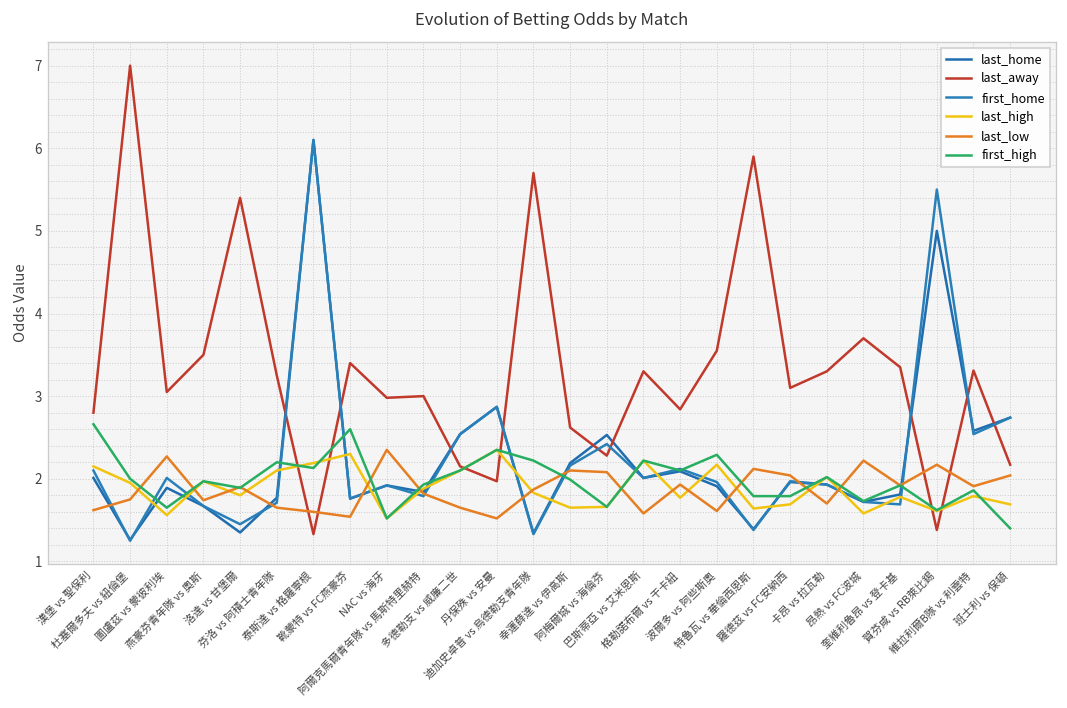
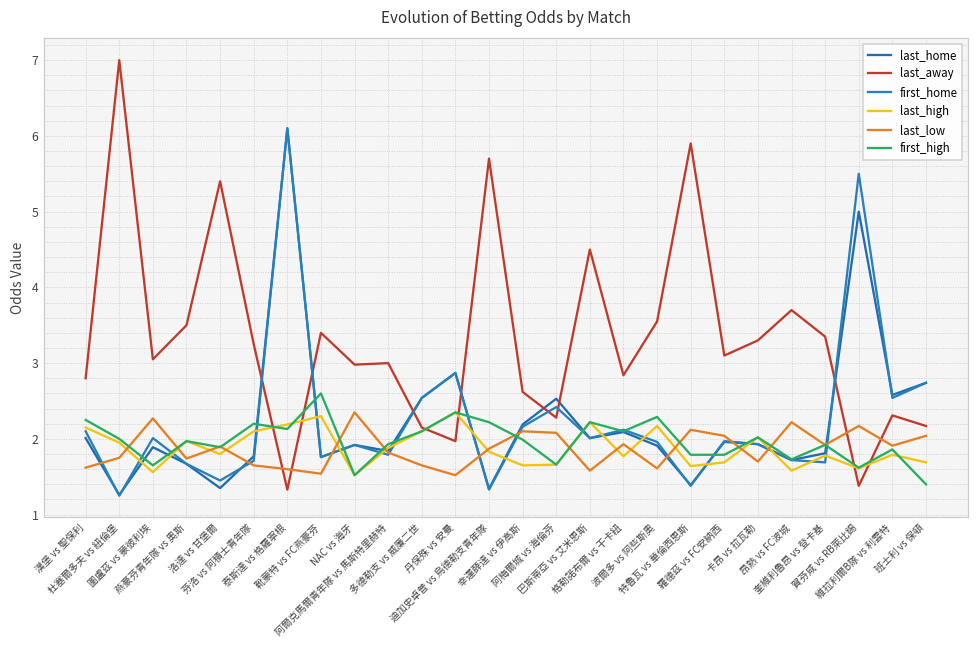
  {
    "last_away": {
      "漢堡 vs 聖保利": 2.8,
      "杜塞爾多夫 vs 紐倫堡": 7.0,
      "圖盧茲 vs 蒙彼利埃": 3.1,
      "燕豪芬青年隊 vs 奧斯": 3.5,
      "洛達 vs 甘堡爾": 5.4,
      "芬洛 vs 阿積士青年隊": 3.3,
      "泰斯達 vs 格羅寧根": 1.3,
      "靴蒙特 vs FC燕豪芬": 3.4,
      "NAC vs 海牙": 3.0,
      "阿爾克馬爾青年隊 vs 馬斯特里赫特": 3.0,
      "多德勒支 vs 威廉二世": 2.2,
      "丹保殊 vs 安曼": 2.0,
      "迪加史卓普 vs 烏德勒支青年隊": 5.7,
      "幸運薛達 vs 伊高斯": 2.6,
      "阿梅爾城 vs 海倫芬": 2.3,
-     "巴斯蒂亞 vs 艾米恩斯": 3.3,
+     "巴斯蒂亞 vs 艾米恩斯": 4.5,
      "格勒諾布爾 vs 干卡紐": 2.8,
      "波爾多 vs 阿些斯奧": 3.6,
      "特魯瓦 vs 華倫西恩斯": 5.9,
      "羅德茲 vs FC安納西": 3.1,
      "卡昂 vs 拉瓦勒": 3.3,
      "昂熱 vs FC波城": 3.7,
      "奎維利魯昂 vs 登卡基": 3.4,
      "賀芬咸 vs RB萊比錫": 1.4,
-     "維拉利爾B隊 vs 利雲特": 3.3,
+     "維拉利爾B隊 vs 利雲特": 2.3,
      "班士利 vs 保頓": 2.2
    },
    "last_high": {
      "漢堡 vs 聖保利": 2.2,
      "杜塞爾多夫 vs 紐倫堡": 2.0,
      "圖盧茲 vs 蒙彼利埃": 1.6,
      "洛達 vs 甘堡爾": 1.8,
      "芬洛 vs 阿積士青年隊": 2.1,
      "泰斯達 vs 格羅寧根": 2.2,
      "靴蒙特 vs FC燕豪芬": 2.3,
      "阿爾克馬爾青年隊 vs 馬斯特里赫特": 1.9,
      "迪加史卓普 vs 烏德勒支青年隊": 1.8,
      "幸運薛達 vs 伊高斯": 1.7,
      "格勒諾布爾 vs 干卡紐": 1.8,
      "波爾多 vs 阿些斯奧": 2.2,
      "特魯瓦 vs 華倫西恩斯": 1.6,
      "羅德茲 vs FC安納西": 1.7,
      "昂熱 vs FC波城": 1.6,
      "維拉利爾B隊 vs 利雲特": 1.8,
      "班士利 vs 保頓": 1.7
    },
    "last_low": {
      "漢堡 vs 聖保利": 1.6,
      "杜塞爾多夫 vs 紐倫堡": 1.8,
      "圖盧茲 vs 蒙彼利埃": 2.3,
      "燕豪芬青年隊 vs 奧斯": 1.7,
      "芬洛 vs 阿積士青年隊": 1.7,
      "泰斯達 vs 格羅寧根": 1.6,
      "靴蒙特 vs FC燕豪芬": 1.5,
      "NAC vs 海牙": 2.4,
      "多德勒支 vs 威廉二世": 1.7,
      "丹保殊 vs 安曼": 1.5,
      "迪加史卓普 vs 烏德勒支青年隊": 1.9,
      "幸運薛達 vs 伊高斯": 2.1,
      "阿梅爾城 vs 海倫芬": 2.1,
      "巴斯蒂亞 vs 艾米恩斯": 1.6,
      "格勒諾布爾 vs 干卡紐": 1.9,
      "波爾多 vs 阿些斯奧": 1.6,
      "特魯瓦 vs 華倫西恩斯": 2.1,
      "羅德茲 vs FC安納西": 2.0,
      "卡昂 vs 拉瓦勒": 1.7,
      "昂熱 vs FC波城": 2.2,
      "賀芬咸 vs RB萊比錫": 2.2,
      "維拉利爾B隊 vs 利雲特": 1.9,
      "班士利 vs 保頓": 2.0
    },
    "first_high": {
-     "漢堡 vs 聖保利": 2.7,
+     "漢堡 vs 聖保利": 2.3,
      "杜塞爾多夫 vs 紐倫堡": 2.0,
      "圖盧茲 vs 蒙彼利埃": 1.7,
      "芬洛 vs 阿積士青年隊": 2.2,
      "泰斯達 vs 格羅寧根": 2.1,
      "靴蒙特 vs FC燕豪芬": 2.6,
      "阿爾克馬爾青年隊 vs 馬斯特里赫特": 1.9,
      "迪加史卓普 vs 烏德勒支青年隊": 2.2,
      "幸運薛達 vs 伊高斯": 2.0,
      "波爾多 vs 阿些斯奧": 2.3,
      "特魯瓦 vs 華倫西恩斯": 1.8,
      "羅德茲 vs FC安納西": 1.8,
      "維拉利爾B隊 vs 利雲特": 1.9,
      "班士利 vs 保頓": 1.4
    }
  }
